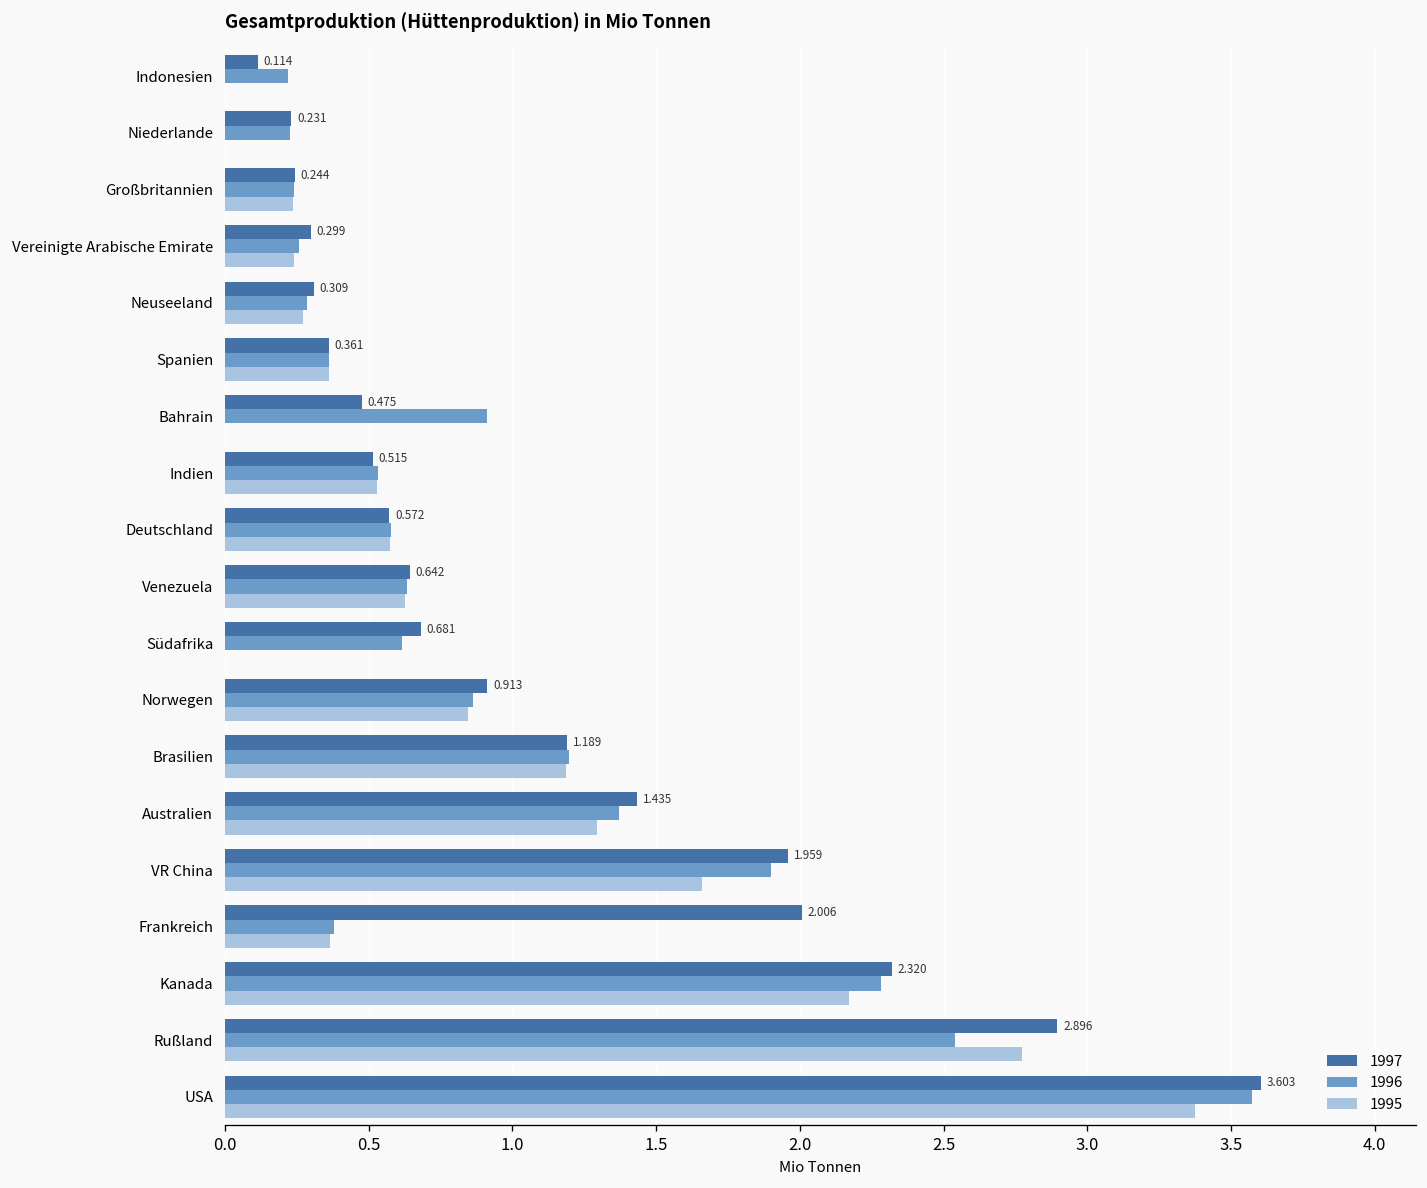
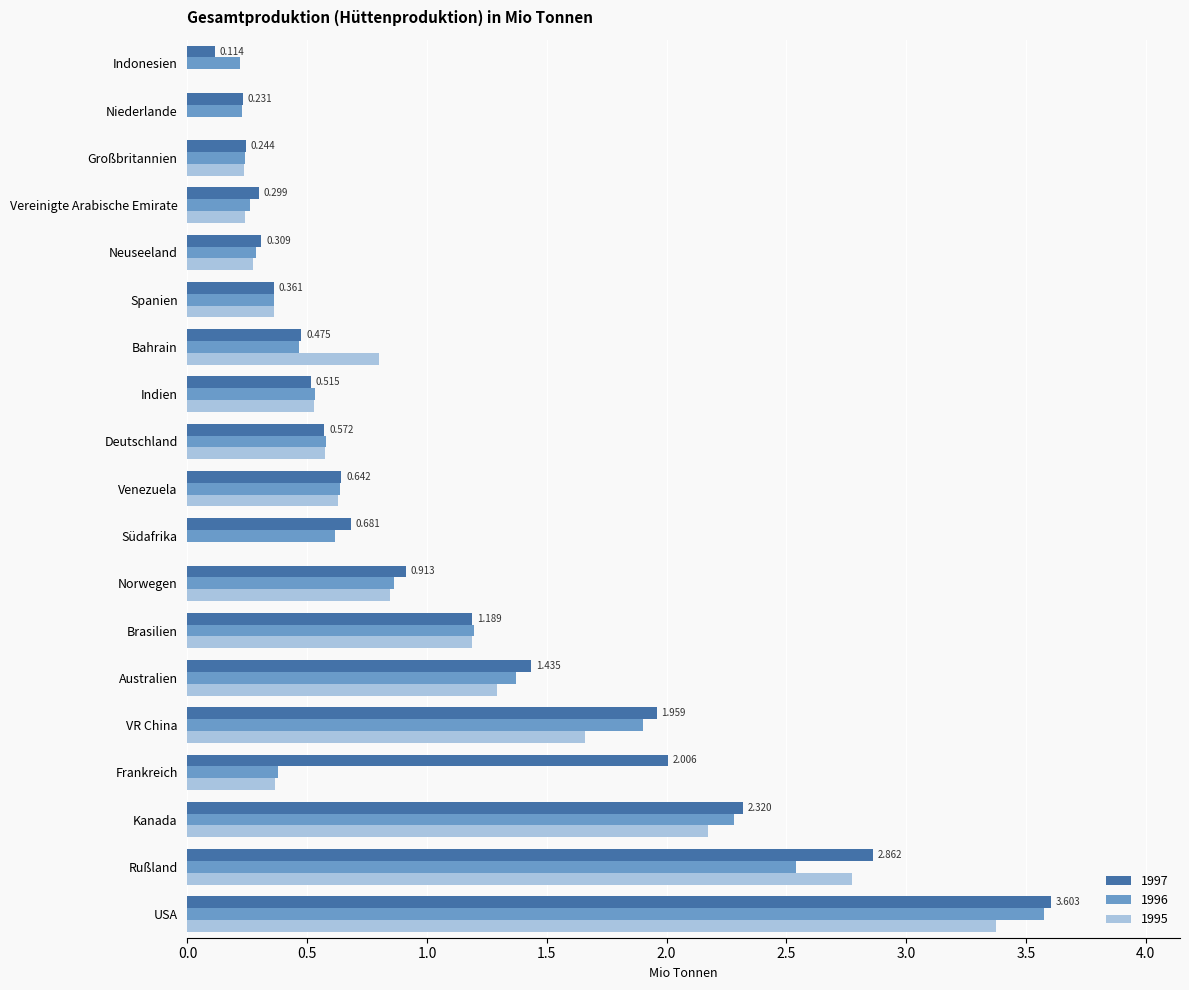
  {
    "1997": {
      "Indonesien": 0.114,
      "Niederlande": 0.231,
      "Großbritannien": 0.244,
      "Vereinigte Arabische Emirate": 0.299,
      "Neuseeland": 0.309,
      "Spanien": 0.361,
      "Bahrain": 0.475,
      "Indien": 0.515,
      "Deutschland": 0.572,
      "Venezuela": 0.642,
      "Südafrika": 0.681,
      "Norwegen": 0.913,
      "Brasilien": 1.189,
      "Australien": 1.435,
      "VR China": 1.959,
      "Frankreich": 2.006,
      "Kanada": 2.320,
-     "Rußland": 2.896,
+     "Rußland": 2.862,
      "USA": 3.603
    },
    "1996": {
      "Indonesien": 0.22,
      "Niederlande": 0.23,
      "Großbritannien": 0.24,
      "Vereinigte Arabische Emirate": 0.26,
      "Neuseeland": 0.29,
      "Spanien": 0.36,
-     "Bahrain": 0.91,
+     "Bahrain": 0.47,
      "Indien": 0.53,
      "Deutschland": 0.58,
      "Venezuela": 0.64,
      "Südafrika": 0.62,
      "Norwegen": 0.86,
      "Brasilien": 1.20,
      "Australien": 1.37,
      "VR China": 1.90,
      "Frankreich": 0.38,
      "Kanada": 2.28,
      "Rußland": 2.54,
      "USA": 3.57
    },
    "1995": {
      "Indonesien": 0.0,
      "Niederlande": 0.0,
      "Großbritannien": 0.24,
      "Vereinigte Arabische Emirate": 0.24,
      "Neuseeland": 0.27,
      "Spanien": 0.36,
-     "Bahrain": 0.0,
+     "Bahrain": 0.8,
      "Indien": 0.53,
      "Deutschland": 0.58,
      "Venezuela": 0.63,
      "Südafrika": 0.0,
      "Norwegen": 0.85,
      "Brasilien": 1.19,
      "Australien": 1.3,
      "VR China": 1.66,
      "Frankreich": 0.37,
      "Kanada": 2.17,
      "Rußland": 2.77,
      "USA": 3.38
    }
  }
